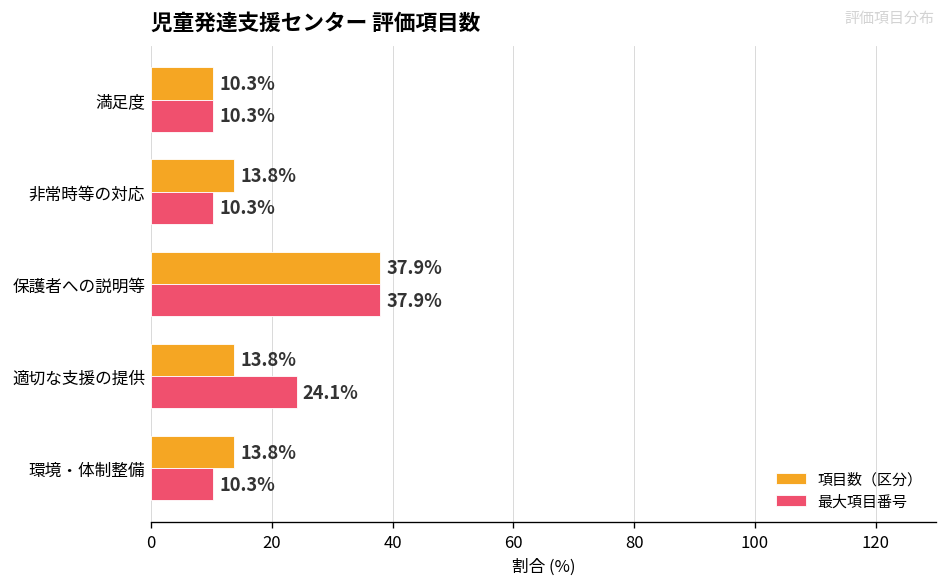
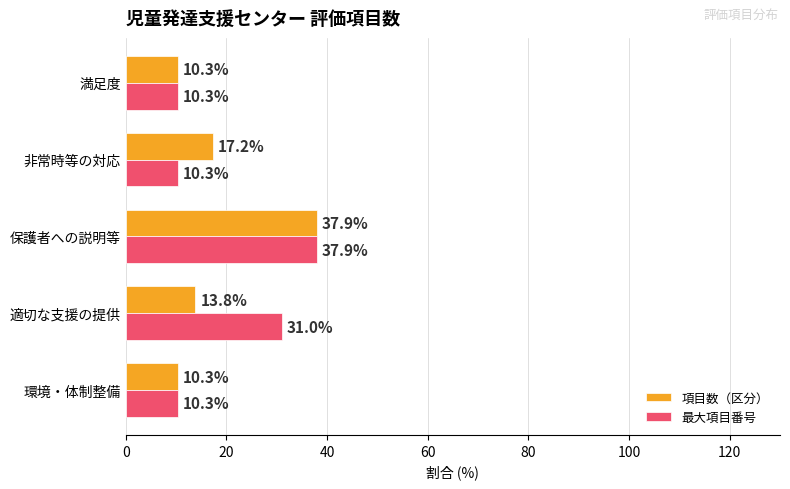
  {
    "項目数（区分）": {
      "満足度": "10.3%",
-     "非常時等の対応": "13.8%",
+     "非常時等の対応": "17.2%",
      "保護者への説明等": "37.9%",
      "適切な支援の提供": "13.8%",
-     "環境・体制整備": "13.8%"
+     "環境・体制整備": "10.3%"
    },
    "最大項目番号": {
      "満足度": "10.3%",
      "非常時等の対応": "10.3%",
      "保護者への説明等": "37.9%",
-     "適切な支援の提供": "24.1%",
+     "適切な支援の提供": "31.0%",
      "環境・体制整備": "10.3%"
    }
  }
